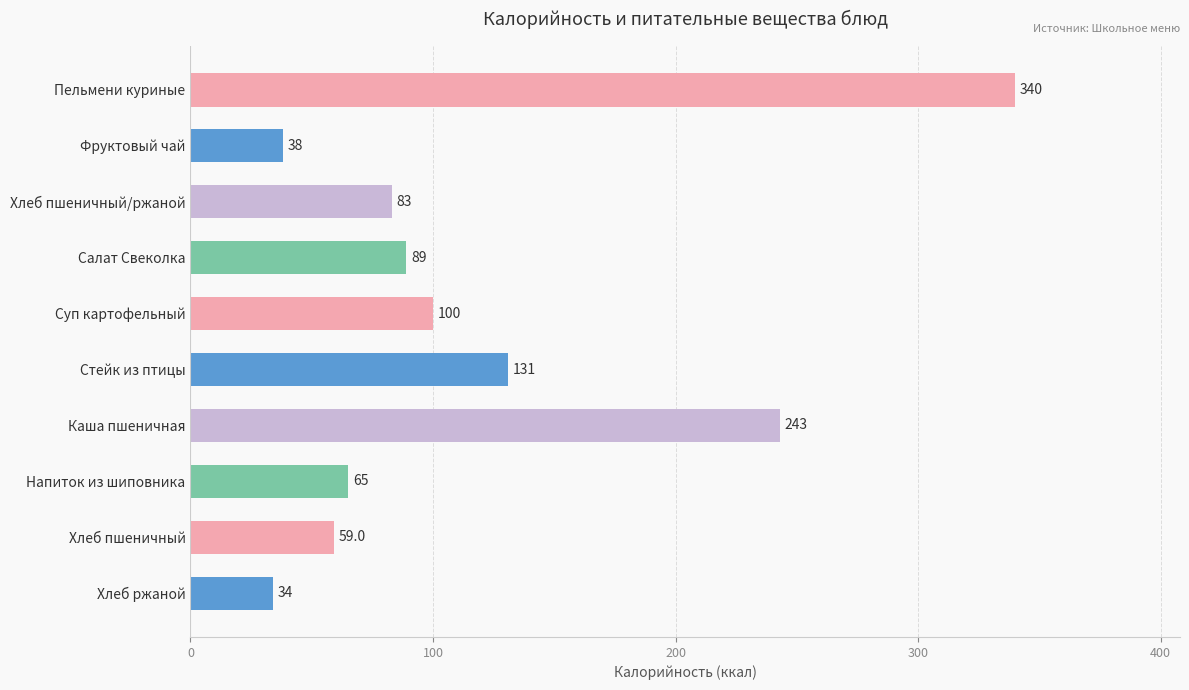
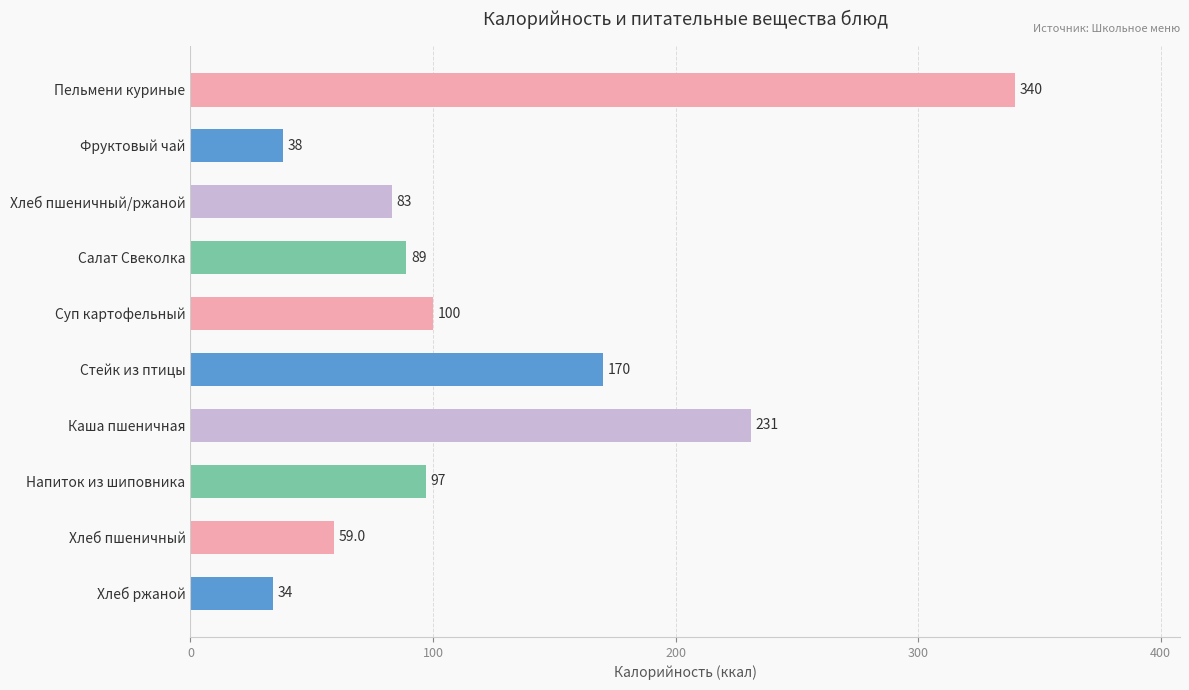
  {
    "Пельмени куриные": 340,
    "Фруктовый чай": 38,
    "Хлеб пшеничный/ржаной": 83,
    "Салат Свеколка": 89,
    "Суп картофельный": 100,
-   "Стейк из птицы": 131,
-   "Каша пшеничная": 243,
-   "Напиток из шиповника": 65,
+   "Стейк из птицы": 170,
+   "Каша пшеничная": 231,
+   "Напиток из шиповника": 97,
    "Хлеб пшеничный": 59.0,
    "Хлеб ржаной": 34
  }
